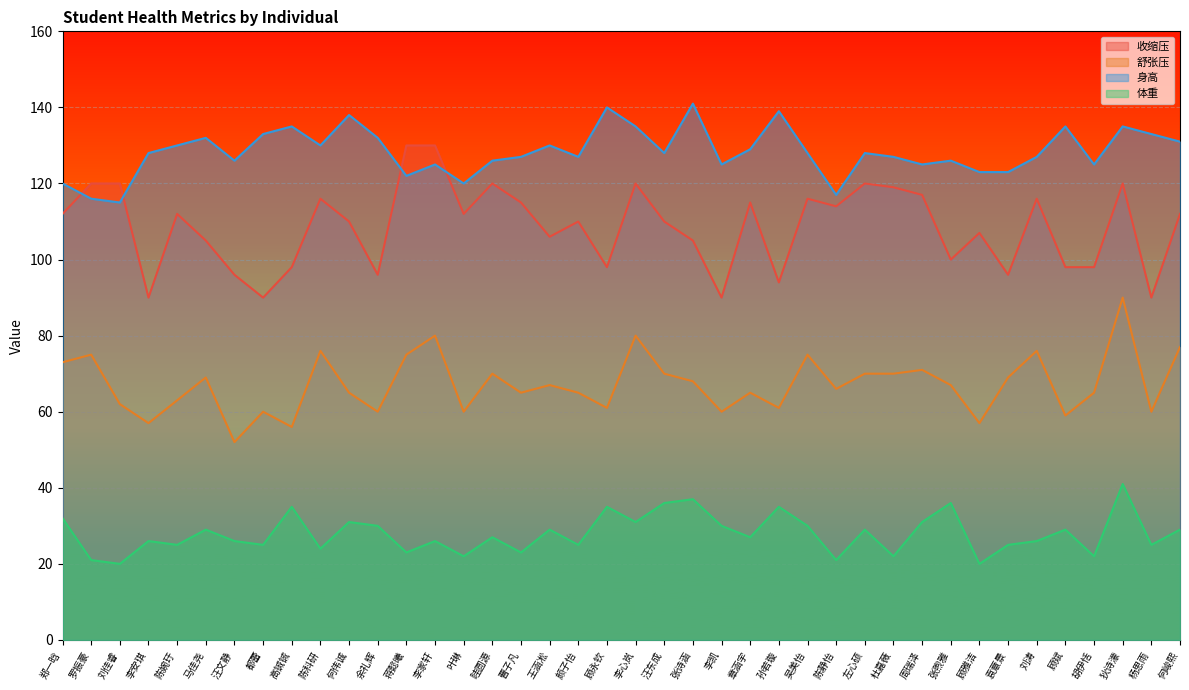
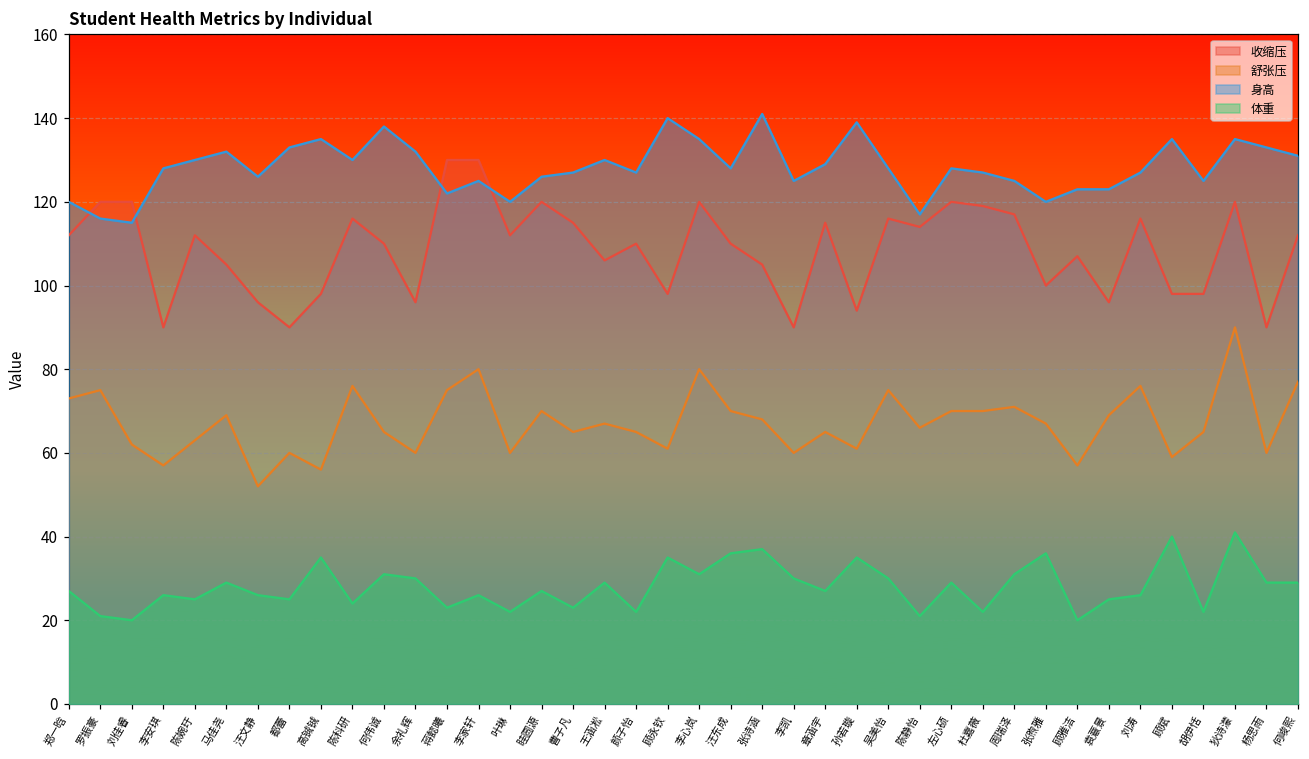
  {
    "身高": {
      "郑一晗": 120,
      "罗振豪": 116,
      "刘佳睿": 115,
      "李安琪": 128,
      "陈婉玗": 130,
      "马佳尧": 132,
      "汪文静": 126,
      "都蕾": 133,
      "高铖铖": 135,
      "陈科研": 130,
      "何伟诚": 138,
      "余礼辉": 132,
      "蒋懿曦": 122,
      "李家轩": 125,
      "叶琳": 120,
      "眭圆源": 126,
      "曹子凡": 127,
      "王涵凇": 130,
      "颜子怡": 127,
      "顾永钦": 140,
      "李心岚": 135,
      "汪东成": 128,
      "张诗涵": 141,
      "李凯": 125,
      "章涵宇": 129,
      "孙若璇": 139,
      "吴美怡": 128,
      "陈静怡": 117,
      "左心硕": 128,
      "杜嘉薇": 127,
      "周瑞泽": 125,
-     "张煦雅": 126,
+     "张煦雅": 120,
      "顾雅洁": 123,
      "袁薏景": 123,
      "刘涛": 127,
      "顾斌": 135,
      "胡伊恬": 125,
      "狄诗濛": 135,
      "杨思雨": 133,
      "何峻熙": 131
    },
    "体重": {
-     "郑一晗": 32,
+     "郑一晗": 27,
      "罗振豪": 21,
      "刘佳睿": 20,
      "李安琪": 26,
      "陈婉玗": 25,
      "马佳尧": 29,
      "汪文静": 26,
      "都蕾": 25,
      "高铖铖": 35,
      "陈科研": 24,
      "何伟诚": 31,
      "余礼辉": 30,
      "蒋懿曦": 23,
      "李家轩": 26,
      "叶琳": 22,
      "眭圆源": 27,
      "曹子凡": 23,
      "王涵凇": 29,
-     "颜子怡": 25,
+     "颜子怡": 22,
      "顾永钦": 35,
      "李心岚": 31,
      "汪东成": 36,
      "张诗涵": 37,
      "李凯": 30,
      "章涵宇": 27,
      "孙若璇": 35,
      "吴美怡": 30,
      "陈静怡": 21,
      "左心硕": 29,
      "杜嘉薇": 22,
      "周瑞泽": 31,
      "张煦雅": 36,
      "顾雅洁": 20,
      "袁薏景": 25,
      "刘涛": 26,
-     "顾斌": 29,
+     "顾斌": 40,
      "胡伊恬": 22,
      "狄诗濛": 41,
-     "杨思雨": 25,
+     "杨思雨": 29,
      "何峻熙": 29
    }
  }
